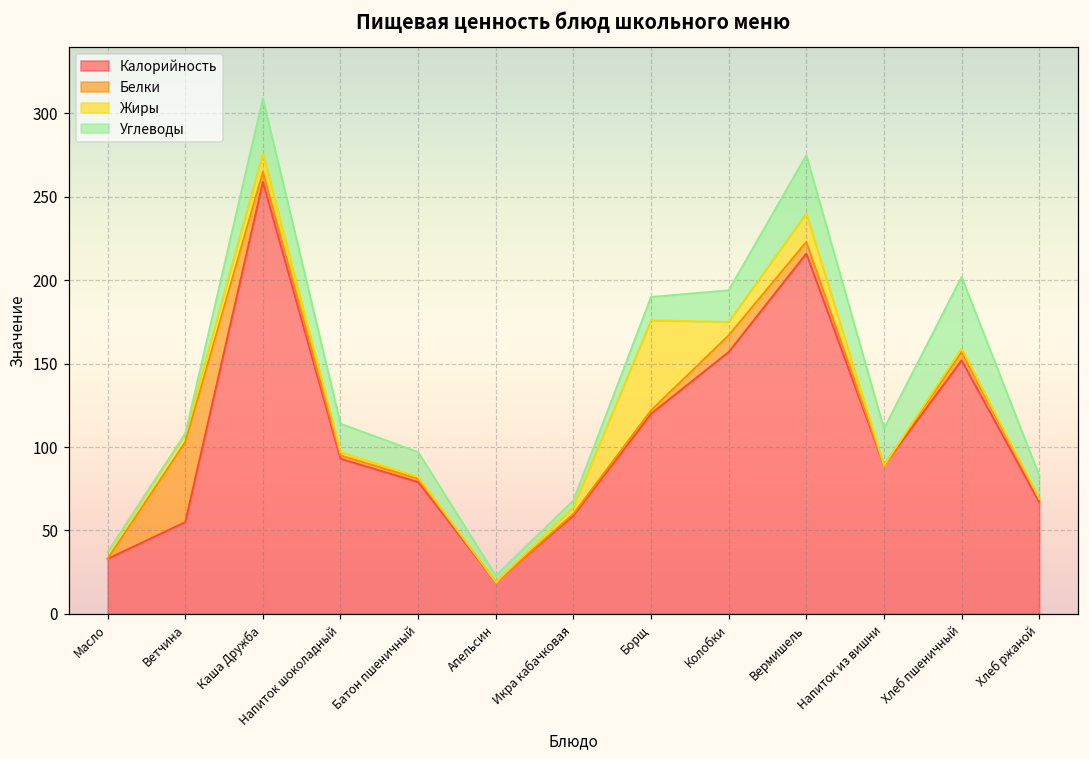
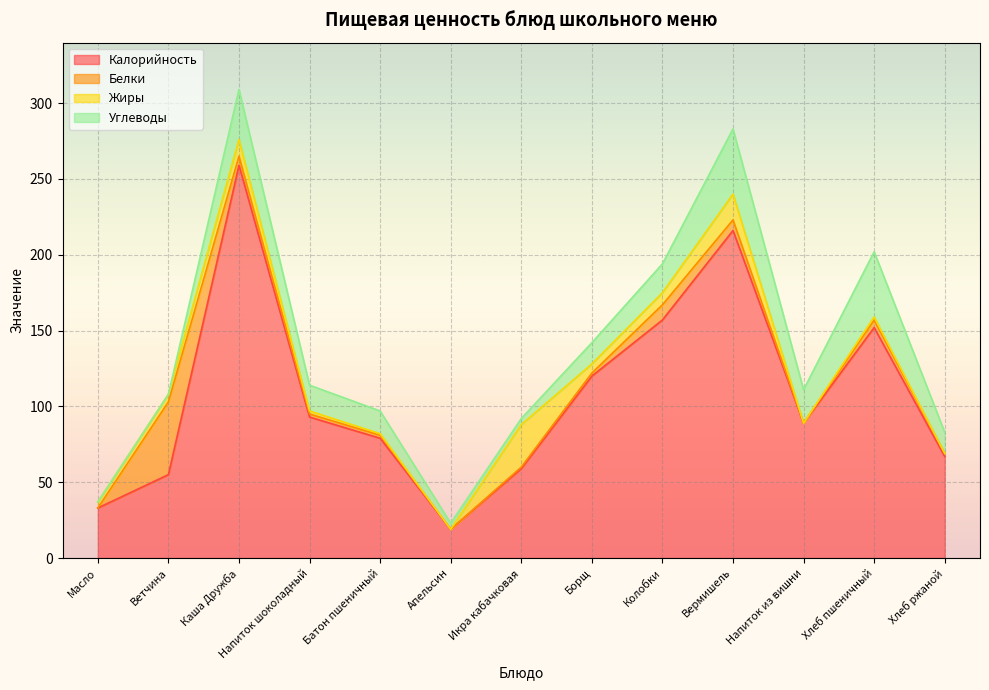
  {
    "Калорийность": {
      "Ветчина": 55,
      "Каша Дружба": 259,
      "Напиток шоколадный": 93,
      "Батон пшеничный": 79,
      "Борщ": 120,
      "Колобки": 157,
      "Вермишель": 216,
      "Хлеб пшеничный": 152,
      "Хлеб ржаной": 67
    },
    "Белки": {
      "Ветчина": 48,
      "Каша Дружба": 6,
      "Напиток шоколадный": 2,
      "Борщ": 2,
      "Колобки": 10,
      "Вермишель": 7,
      "Хлеб пшеничный": 5
    },
    "Жиры": {
      "Каша Дружба": 11,
      "Напиток шоколадный": 2,
-     "Икра кабачковая": 4,
-     "Борщ": 54,
+     "Икра кабачковая": 28,
+     "Борщ": 6,
      "Колобки": 8,
      "Вермишель": 17,
      "Хлеб пшеничный": 2
    },
    "Углеводы": {
      "Каша Дружба": 33,
      "Напиток шоколадный": 17,
      "Батон пшеничный": 15,
      "Апельсин": 4,
      "Икра кабачковая": 4,
      "Борщ": 14,
      "Колобки": 19,
-     "Вермишель": 35,
+     "Вермишель": 43,
      "Напиток из вишни": 22,
      "Хлеб пшеничный": 43,
      "Хлеб ржаной": 14
    }
  }
